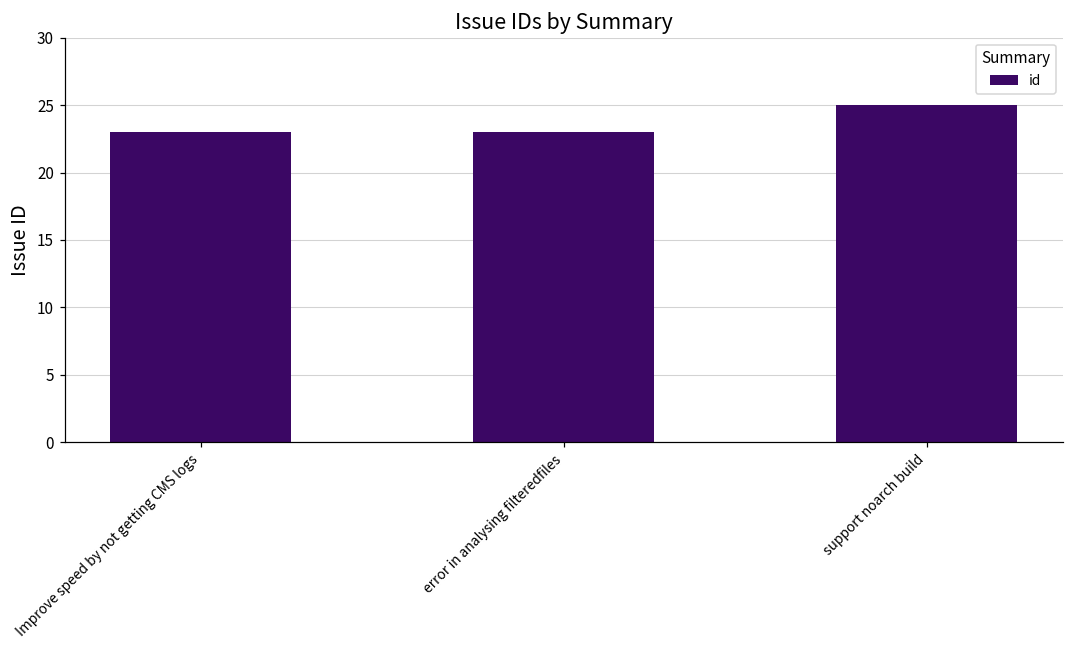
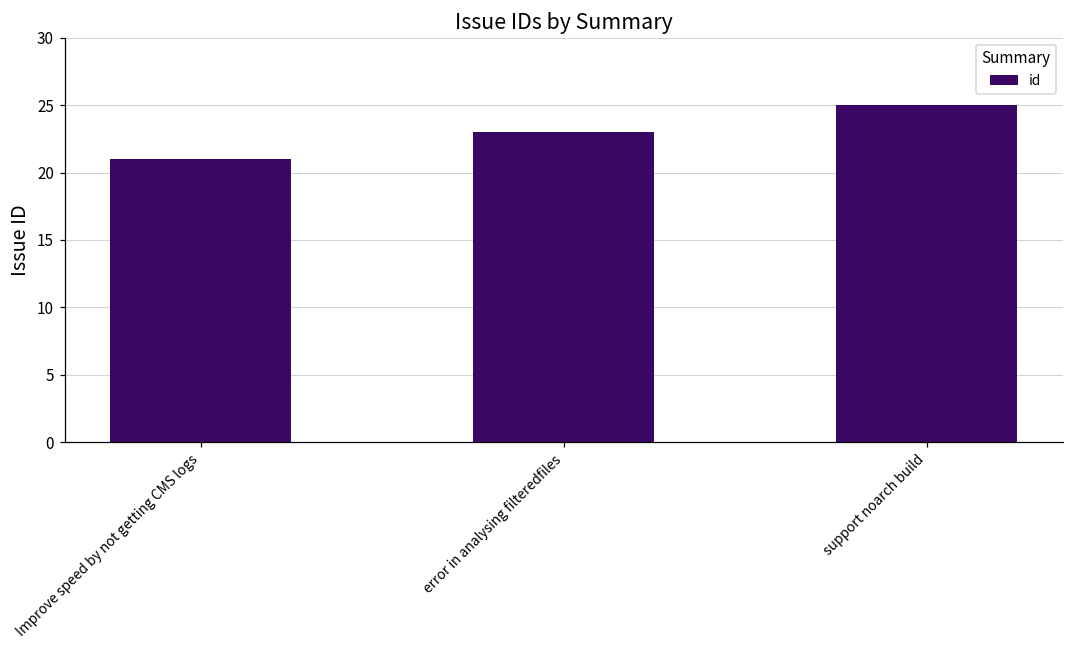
  {
-   "Improve speed by not getting CMS logs": 23,
+   "Improve speed by not getting CMS logs": 21,
    "error in analysing filteredfiles": 23,
    "support noarch build": 25
  }
